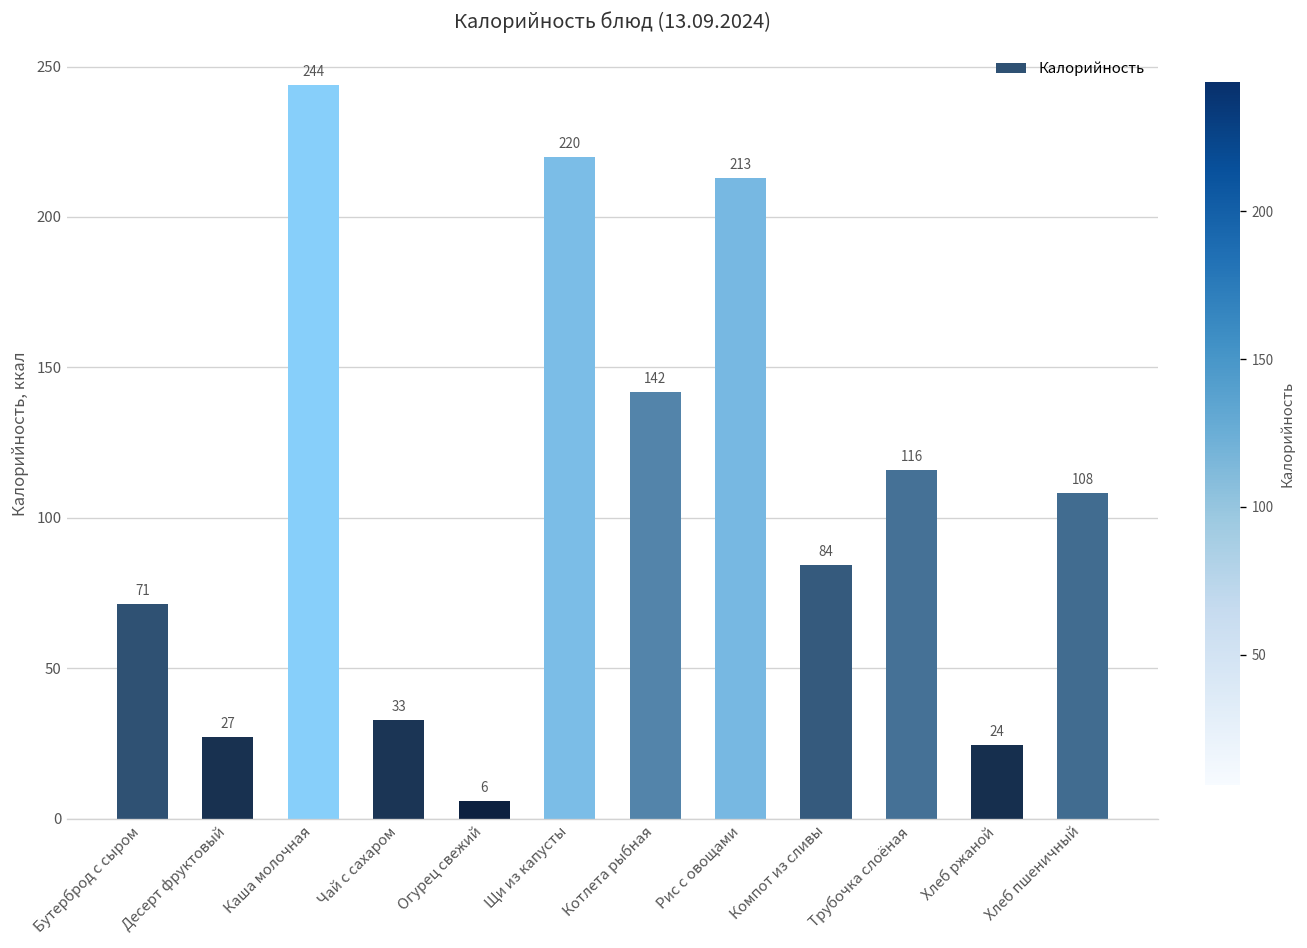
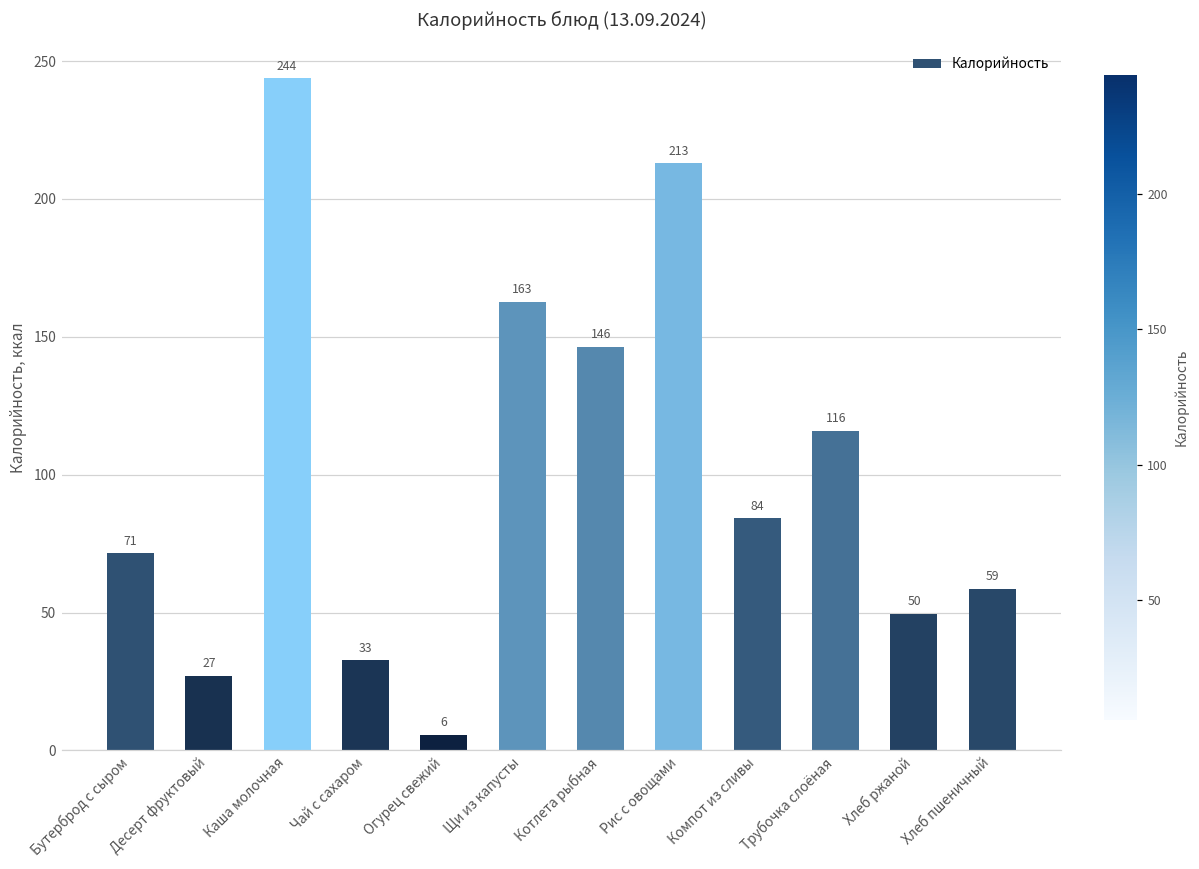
  {
    "Бутерброд с сыром": 71,
    "Десерт фруктовый": 27,
    "Каша молочная": 244,
    "Чай с сахаром": 33,
    "Огурец свежий": 6,
-   "Щи из капусты": 220,
-   "Котлета рыбная": 142,
+   "Щи из капусты": 163,
+   "Котлета рыбная": 146,
    "Рис с овощами": 213,
    "Компот из сливы": 84,
    "Трубочка слоёная": 116,
-   "Хлеб ржаной": 24,
-   "Хлеб пшеничный": 108
+   "Хлеб ржаной": 50,
+   "Хлеб пшеничный": 59
  }
